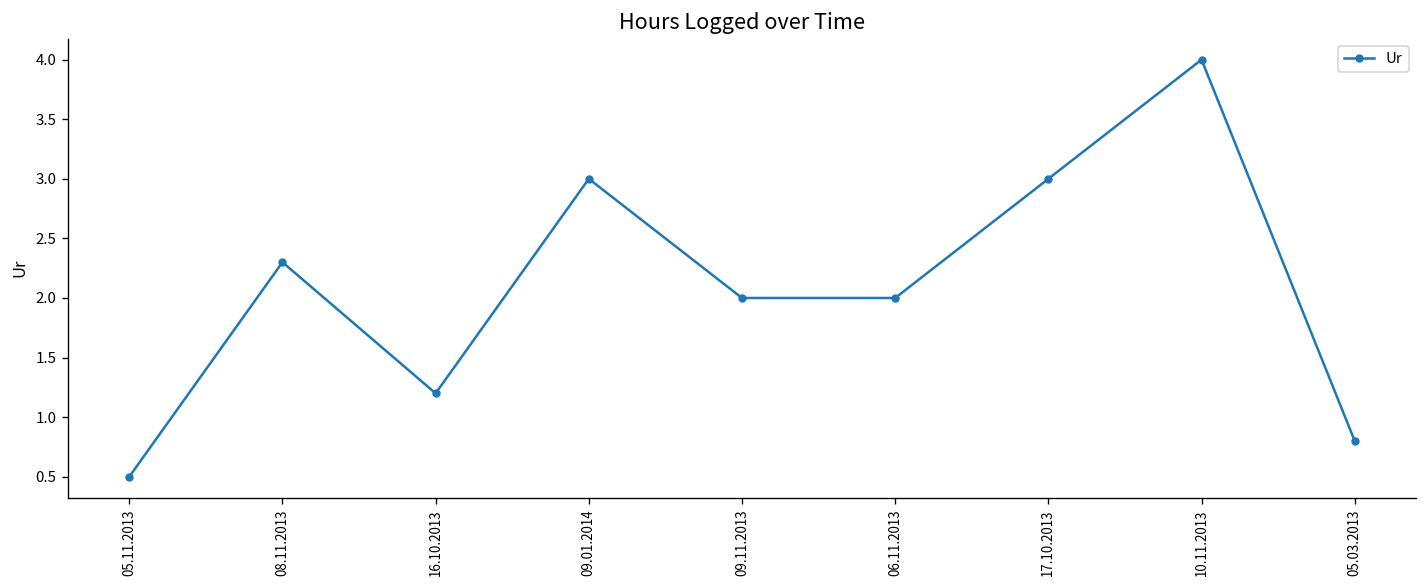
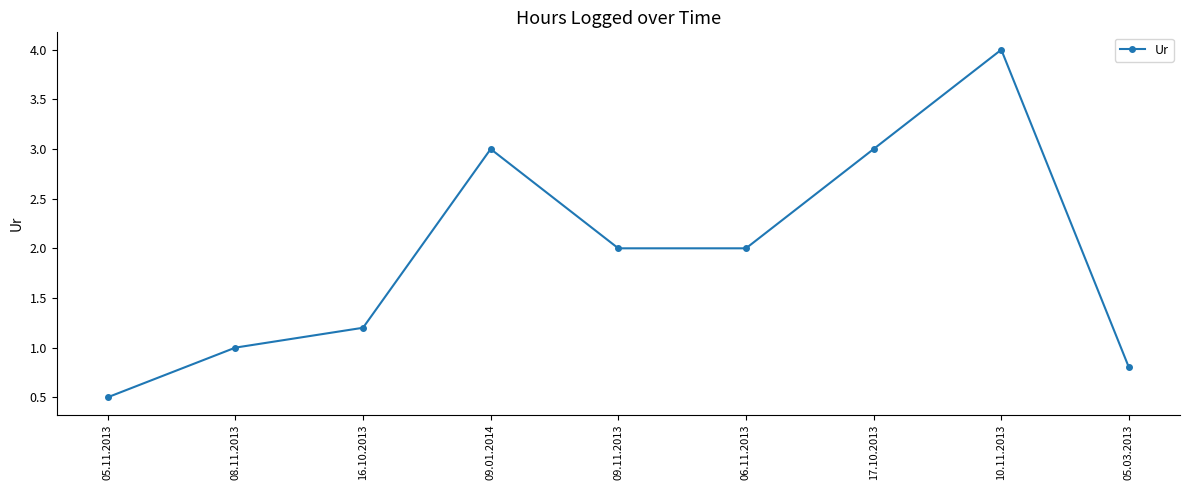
  {
    "05.11.2013": 0.5,
-   "08.11.2013": 2.3,
+   "08.11.2013": 1.0,
    "16.10.2013": 1.2,
    "09.01.2014": 3.0,
    "09.11.2013": 2.0,
    "06.11.2013": 2.0,
    "17.10.2013": 3.0,
    "10.11.2013": 4.0,
    "05.03.2013": 0.8
  }
